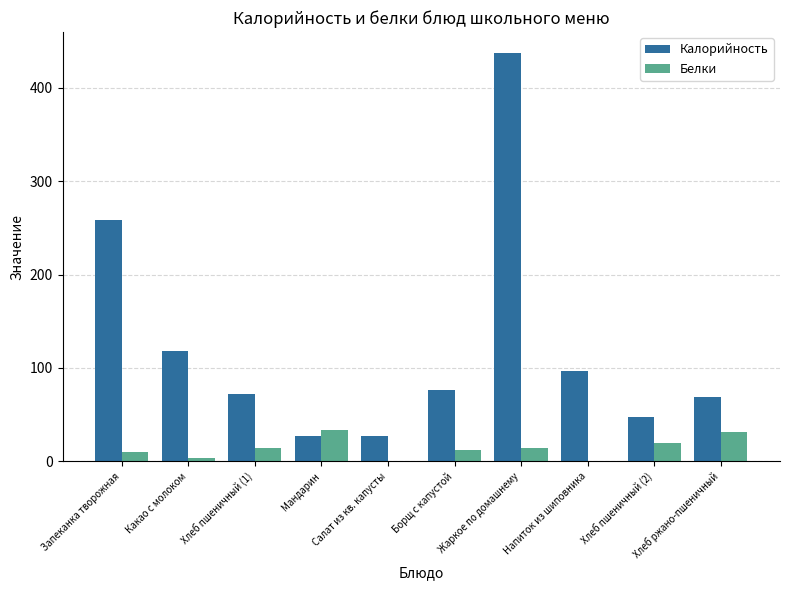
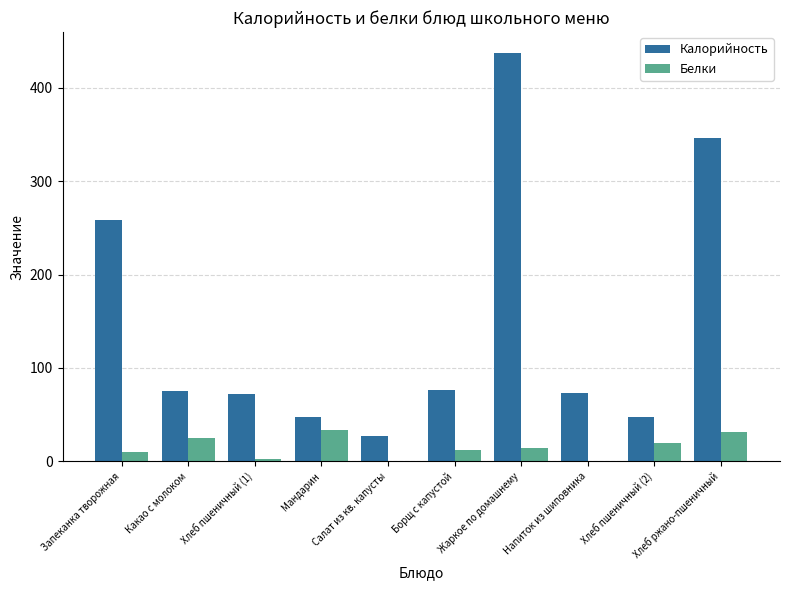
  {
    "Калорийность": {
      "Запеканка творожная": 260,
-     "Какао с молоком": 120,
+     "Какао с молоком": 80,
      "Хлеб пшеничный (1)": 70,
-     "Мандарин": 30,
+     "Мандарин": 50,
      "Салат из кв. капусты": 30,
      "Борщ с капустой": 80,
      "Жаркое по домашнему": 440,
-     "Напиток из шиповника": 100,
+     "Напиток из шиповника": 70,
      "Хлеб пшеничный (2)": 50,
-     "Хлеб ржано-пшеничный": 70
+     "Хлеб ржано-пшеничный": 350
    },
    "Белки": {
      "Запеканка творожная": 10,
-     "Какао с молоком": 0,
-     "Хлеб пшеничный (1)": 10,
+     "Какао с молоком": 30,
+     "Хлеб пшеничный (1)": 0,
      "Мандарин": 30,
      "Борщ с капустой": 10,
      "Жаркое по домашнему": 10,
      "Хлеб пшеничный (2)": 20,
      "Хлеб ржано-пшеничный": 30
    }
  }
